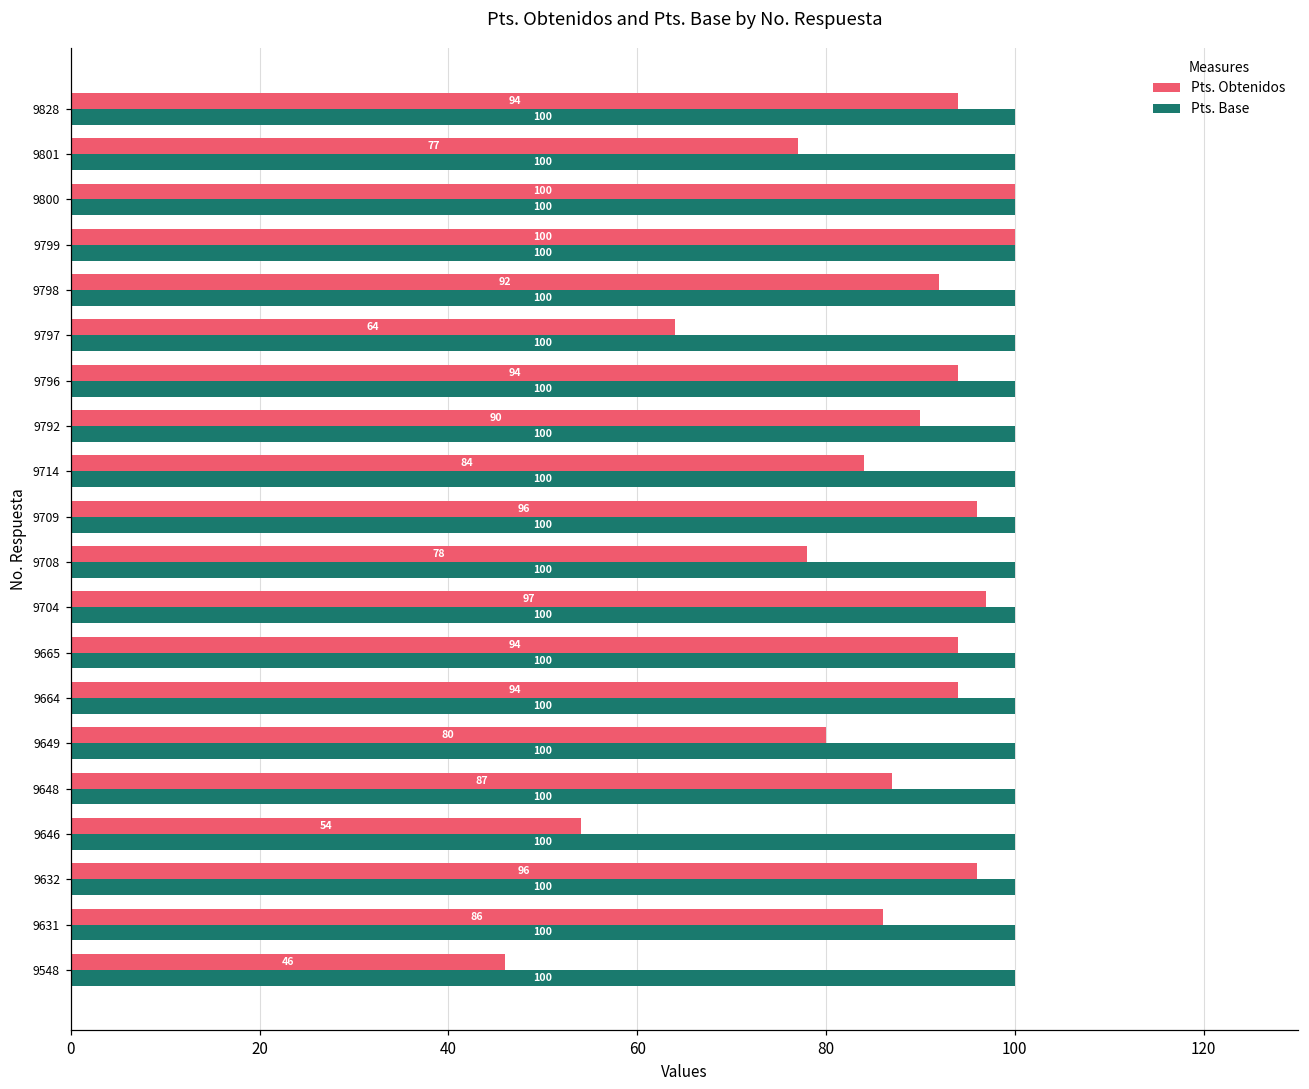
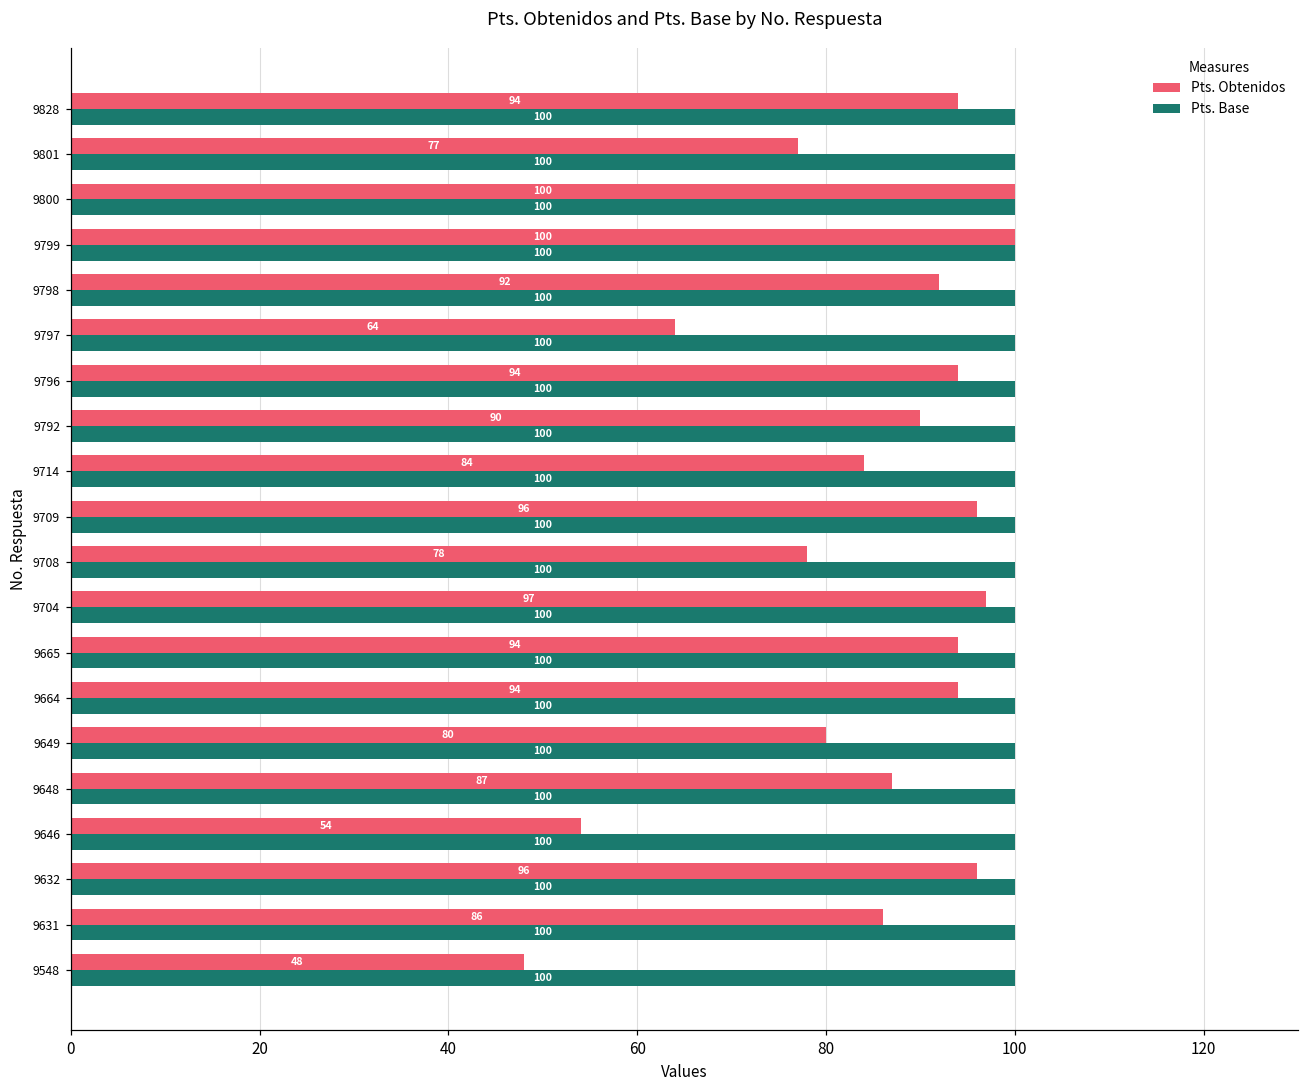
  {
    "Pts. Obtenidos": {
      "9828": 94,
      "9801": 77,
      "9800": 100,
      "9799": 100,
      "9798": 92,
      "9797": 64,
      "9796": 94,
      "9792": 90,
      "9714": 84,
      "9709": 96,
      "9708": 78,
      "9704": 97,
      "9665": 94,
      "9664": 94,
      "9649": 80,
      "9648": 87,
      "9646": 54,
      "9632": 96,
      "9631": 86,
-     "9548": 46
+     "9548": 48
    },
    "Pts. Base": {
      "9828": 100,
      "9801": 100,
      "9800": 100,
      "9799": 100,
      "9798": 100,
      "9797": 100,
      "9796": 100,
      "9792": 100,
      "9714": 100,
      "9709": 100,
      "9708": 100,
      "9704": 100,
      "9665": 100,
      "9664": 100,
      "9649": 100,
      "9648": 100,
      "9646": 100,
      "9632": 100,
      "9631": 100,
      "9548": 100
    }
  }
